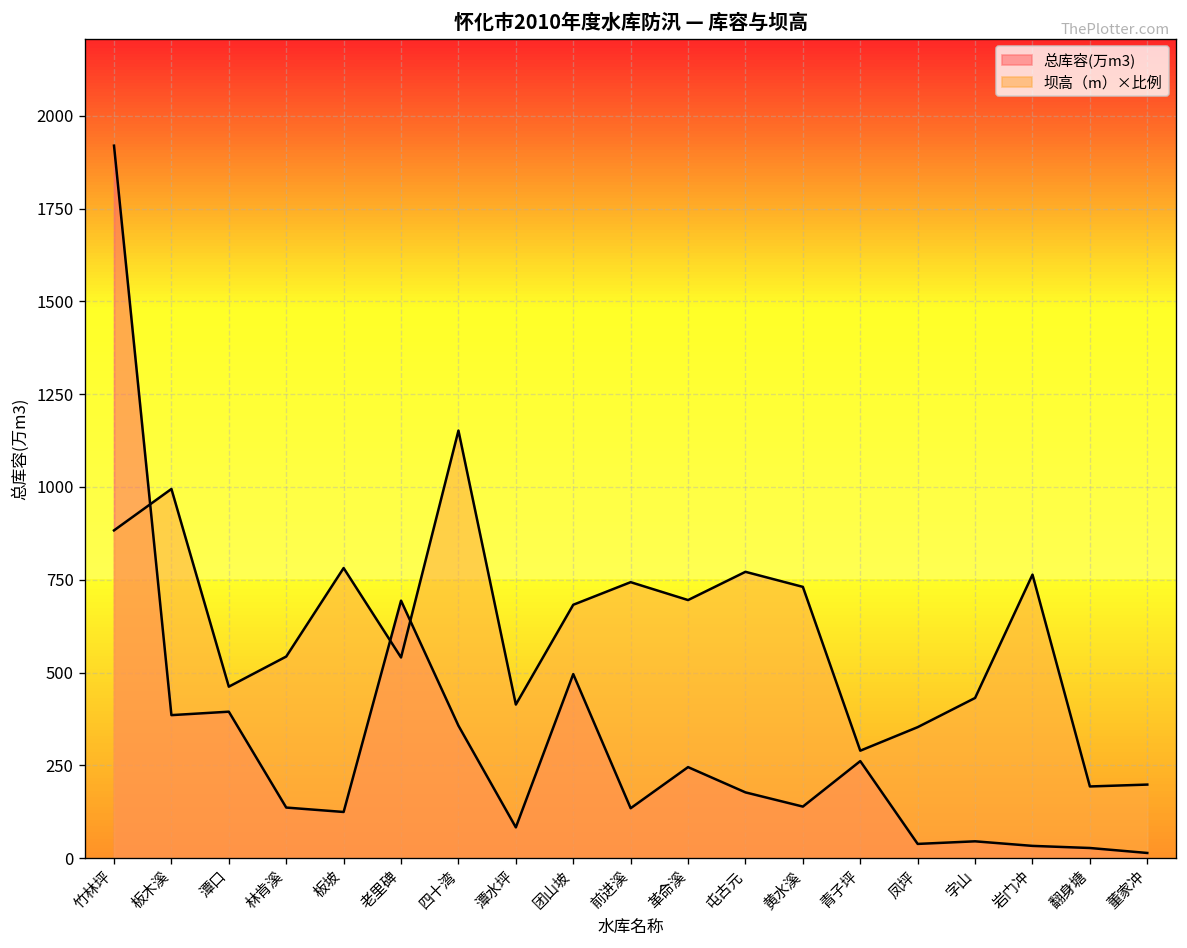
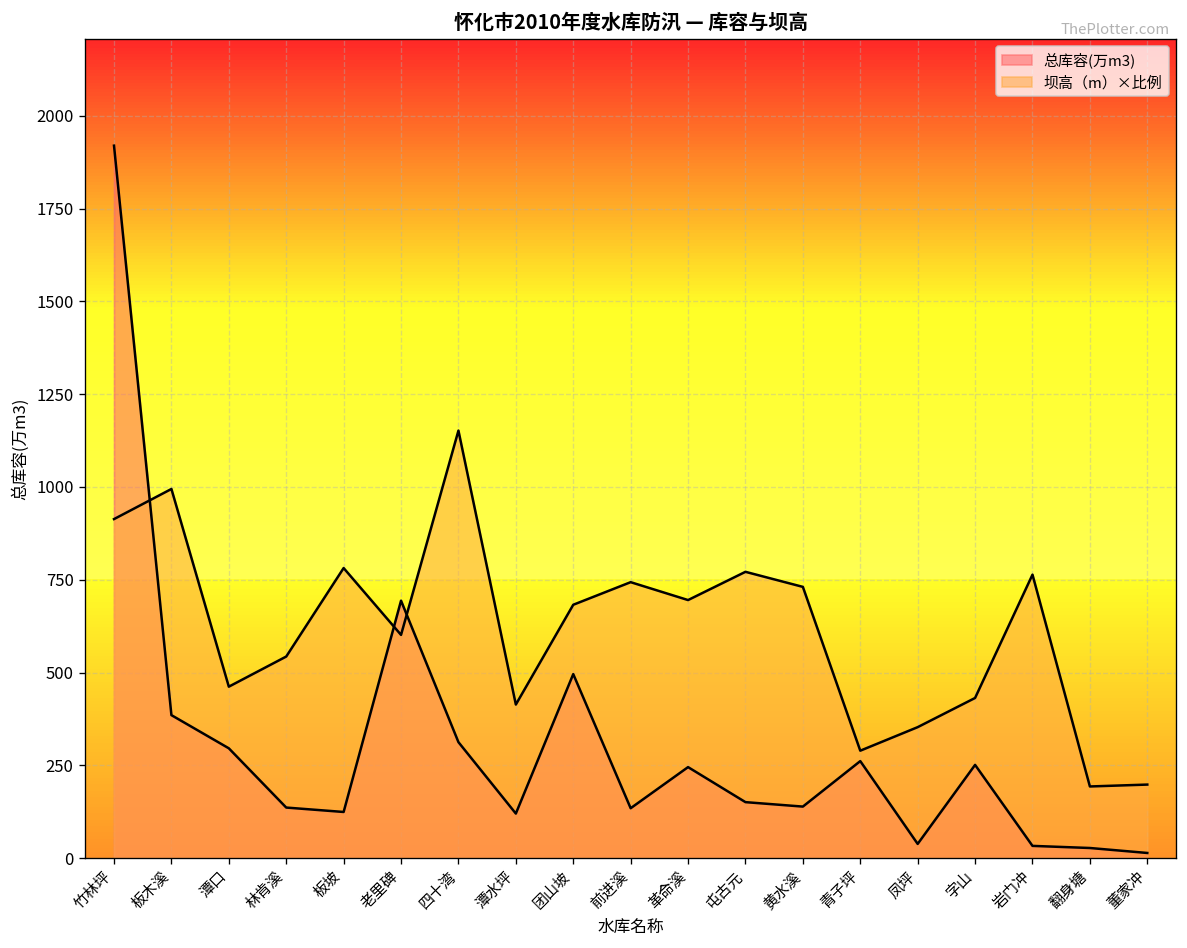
  {
    "总库容(万m3)": {
      "竹林坪": 1920,
      "板木溪": 390,
-     "潭口": 390,
+     "潭口": 300,
      "林肯溪": 140,
      "板坡": 120,
      "老里碑": 690,
-     "四十湾": 360,
-     "潭水坪": 80,
+     "四十湾": 310,
+     "潭水坪": 120,
      "团山坡": 500,
      "前进溪": 130,
      "革命溪": 250,
-     "屯古元": 180,
+     "屯古元": 150,
      "黄水溪": 140,
      "青子坪": 260,
      "凤坪": 40,
-     "字山": 50,
+     "字山": 250,
      "岩门冲": 30,
      "翻身塘": 30,
      "董家冲": 10
    },
    "坝高（m）×比例": {
-     "竹林坪": 880,
+     "竹林坪": 910,
      "板木溪": 990,
      "潭口": 460,
      "林肯溪": 540,
      "板坡": 780,
-     "老里碑": 540,
+     "老里碑": 600,
      "四十湾": 1150,
      "潭水坪": 410,
      "团山坡": 680,
      "前进溪": 740,
      "革命溪": 700,
      "屯古元": 770,
      "黄水溪": 730,
      "青子坪": 290,
      "凤坪": 350,
      "字山": 430,
      "岩门冲": 760,
      "翻身塘": 190,
      "董家冲": 200
    }
  }
